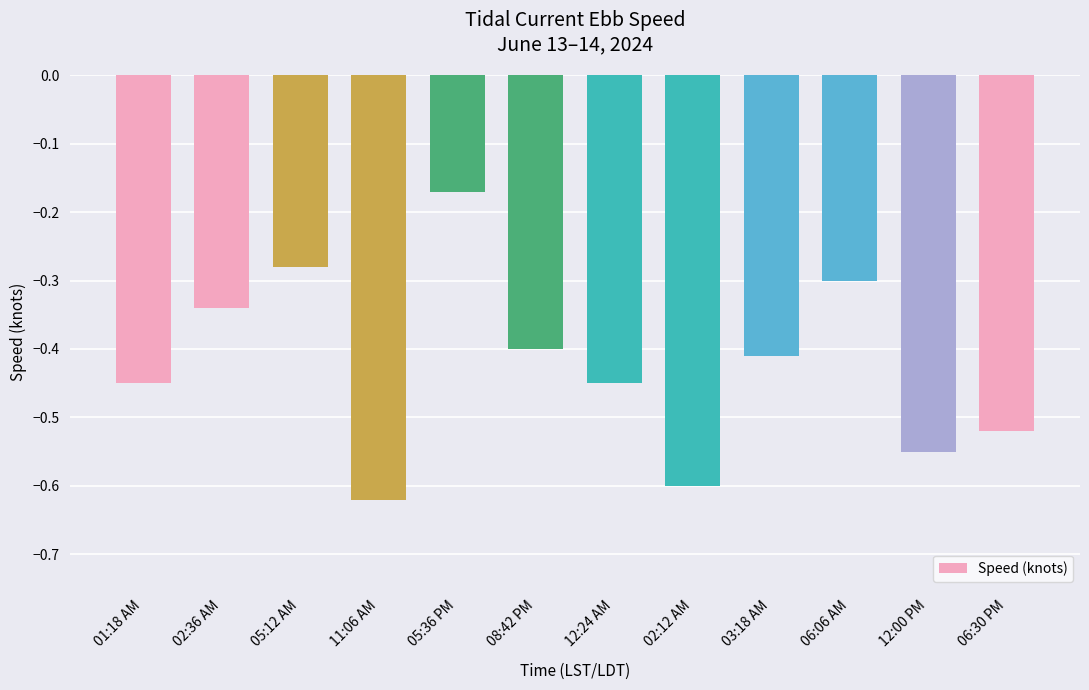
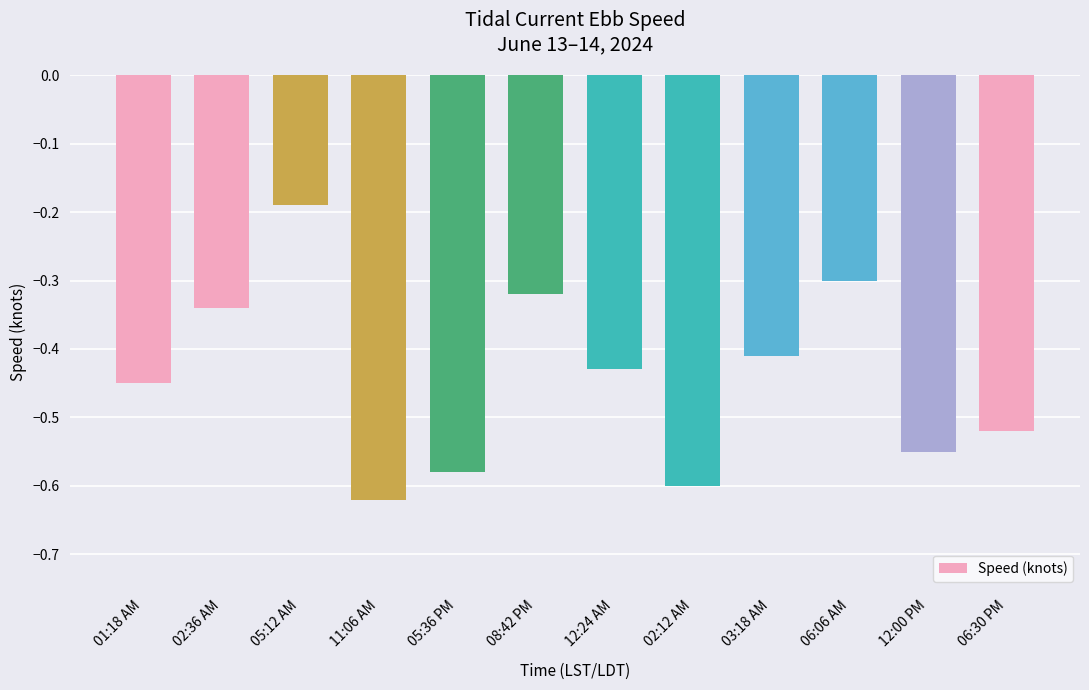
  {
    "01:18 AM": -0.45,
    "02:36 AM": -0.34,
-   "05:12 AM": -0.28,
+   "05:12 AM": -0.19,
    "11:06 AM": -0.62,
-   "05:36 PM": -0.17,
-   "08:42 PM": -0.40,
-   "12:24 AM": -0.45,
+   "05:36 PM": -0.58,
+   "08:42 PM": -0.32,
+   "12:24 AM": -0.43,
    "02:12 AM": -0.60,
    "03:18 AM": -0.41,
    "06:06 AM": -0.30,
    "12:00 PM": -0.55,
    "06:30 PM": -0.52
  }
